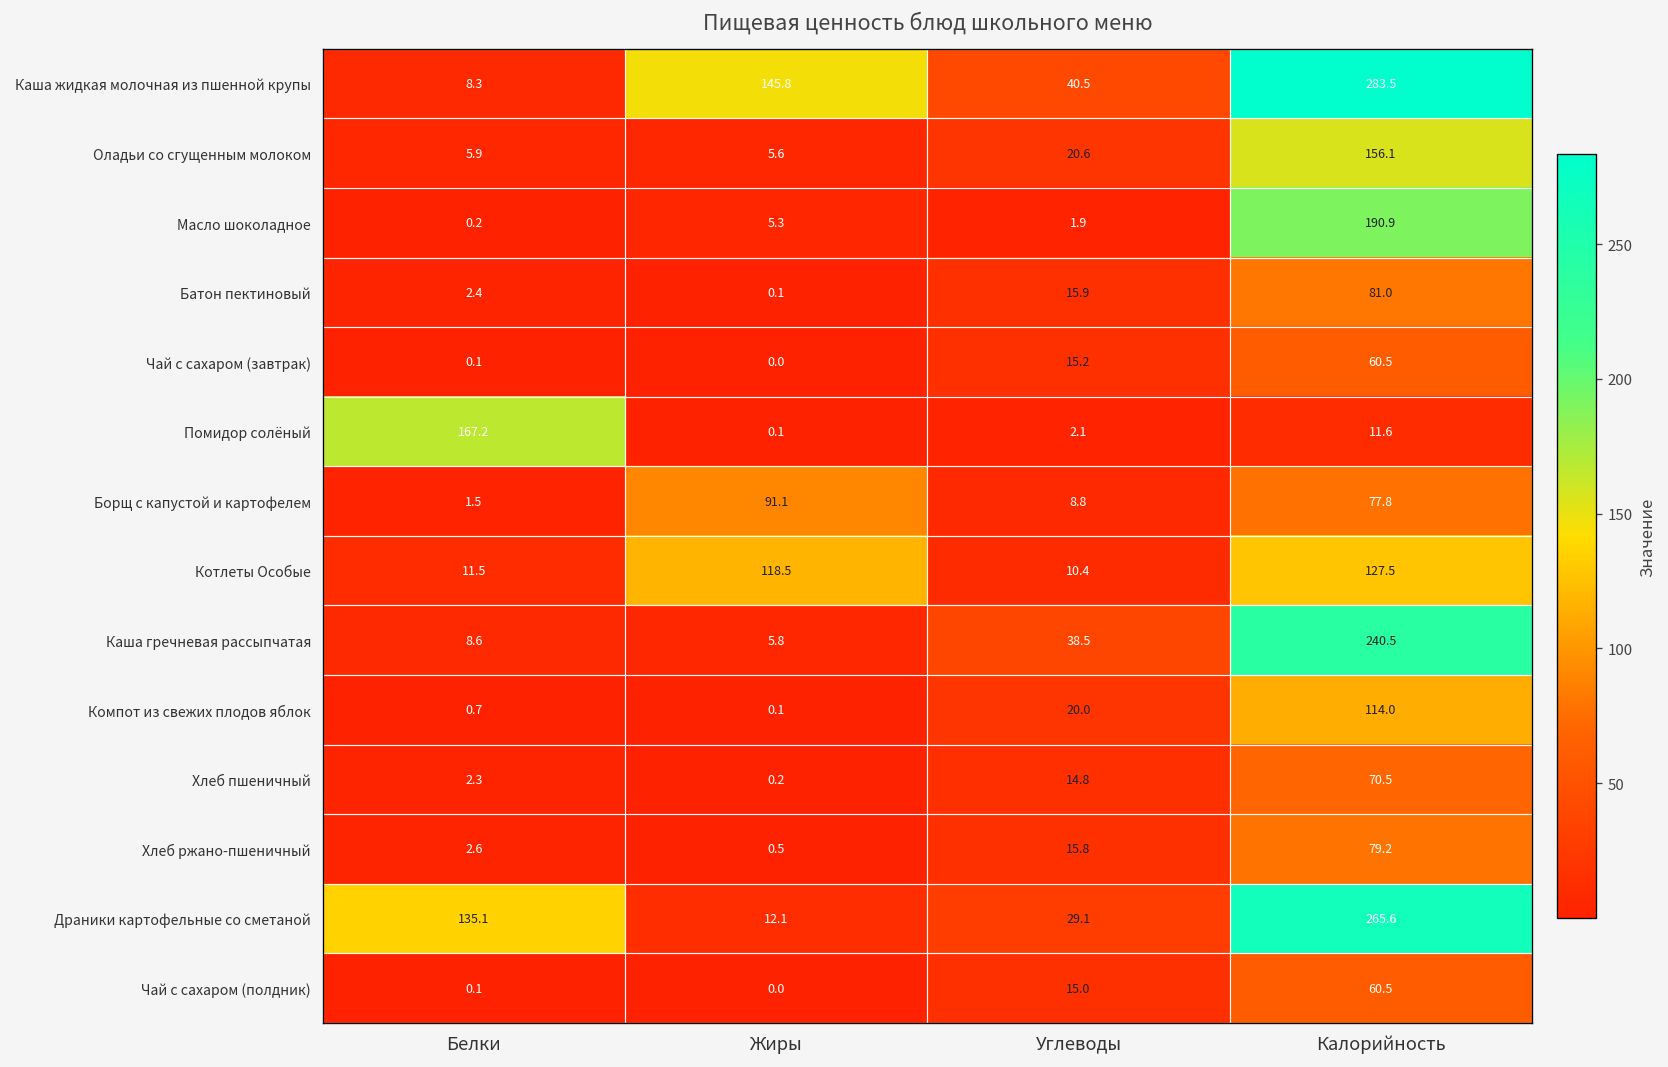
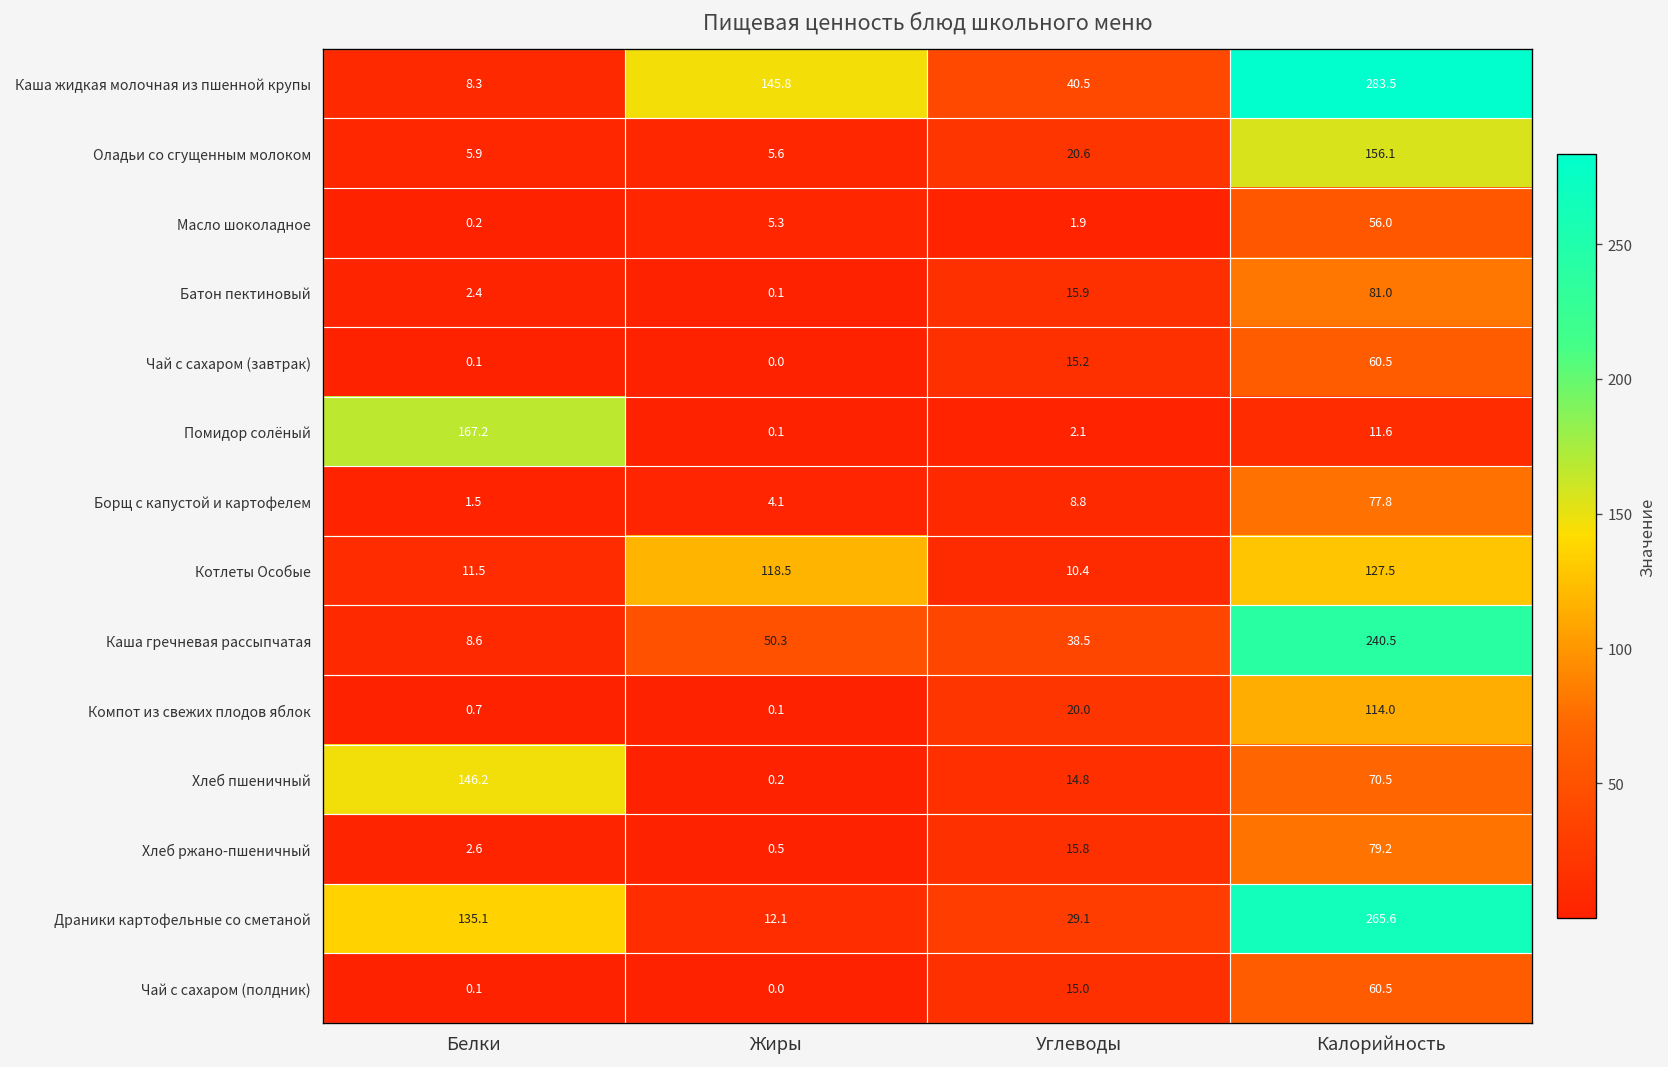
  {
    "Каша жидкая молочная из пшенной крупы": {
      "Белки": 8.3,
      "Жиры": 145.8,
      "Углеводы": 40.5,
      "Калорийность": 283.5
    },
    "Оладьи со сгущенным молоком": {
      "Белки": 5.9,
      "Жиры": 5.6,
      "Углеводы": 20.6,
      "Калорийность": 156.1
    },
    "Масло шоколадное": {
      "Белки": 0.2,
      "Жиры": 5.3,
      "Углеводы": 1.9,
-     "Калорийность": 190.9
+     "Калорийность": 56.0
    },
    "Батон пектиновый": {
      "Белки": 2.4,
      "Жиры": 0.1,
      "Углеводы": 15.9,
      "Калорийность": 81.0
    },
    "Чай с сахаром (завтрак)": {
      "Белки": 0.1,
      "Жиры": 0.0,
      "Углеводы": 15.2,
      "Калорийность": 60.5
    },
    "Помидор солёный": {
      "Белки": 167.2,
      "Жиры": 0.1,
      "Углеводы": 2.1,
      "Калорийность": 11.6
    },
    "Борщ с капустой и картофелем": {
      "Белки": 1.5,
-     "Жиры": 91.1,
+     "Жиры": 4.1,
      "Углеводы": 8.8,
      "Калорийность": 77.8
    },
    "Котлеты Особые": {
      "Белки": 11.5,
      "Жиры": 118.5,
      "Углеводы": 10.4,
      "Калорийность": 127.5
    },
    "Каша гречневая рассыпчатая": {
      "Белки": 8.6,
-     "Жиры": 5.8,
+     "Жиры": 50.3,
      "Углеводы": 38.5,
      "Калорийность": 240.5
    },
    "Компот из свежих плодов яблок": {
      "Белки": 0.7,
      "Жиры": 0.1,
      "Углеводы": 20.0,
      "Калорийность": 114.0
    },
    "Хлеб пшеничный": {
-     "Белки": 2.3,
+     "Белки": 146.2,
      "Жиры": 0.2,
      "Углеводы": 14.8,
      "Калорийность": 70.5
    },
    "Хлеб ржано-пшеничный": {
      "Белки": 2.6,
      "Жиры": 0.5,
      "Углеводы": 15.8,
      "Калорийность": 79.2
    },
    "Драники картофельные со сметаной": {
      "Белки": 135.1,
      "Жиры": 12.1,
      "Углеводы": 29.1,
      "Калорийность": 265.6
    },
    "Чай с сахаром (полдник)": {
      "Белки": 0.1,
      "Жиры": 0.0,
      "Углеводы": 15.0,
      "Калорийность": 60.5
    }
  }
